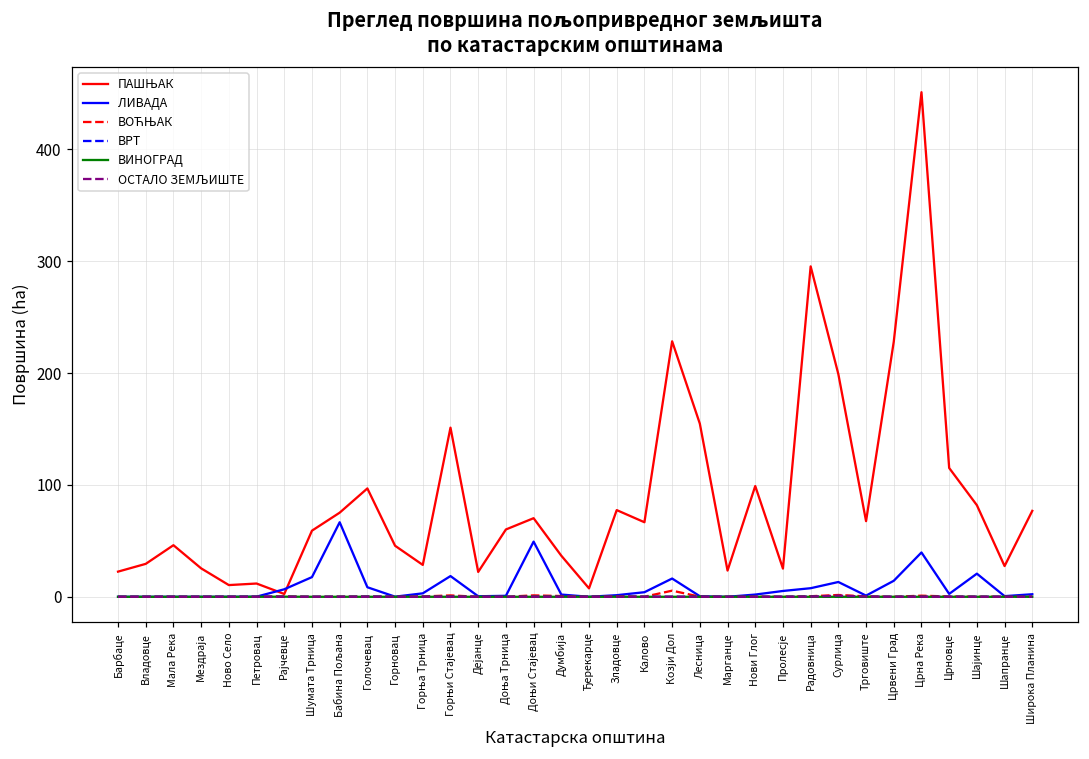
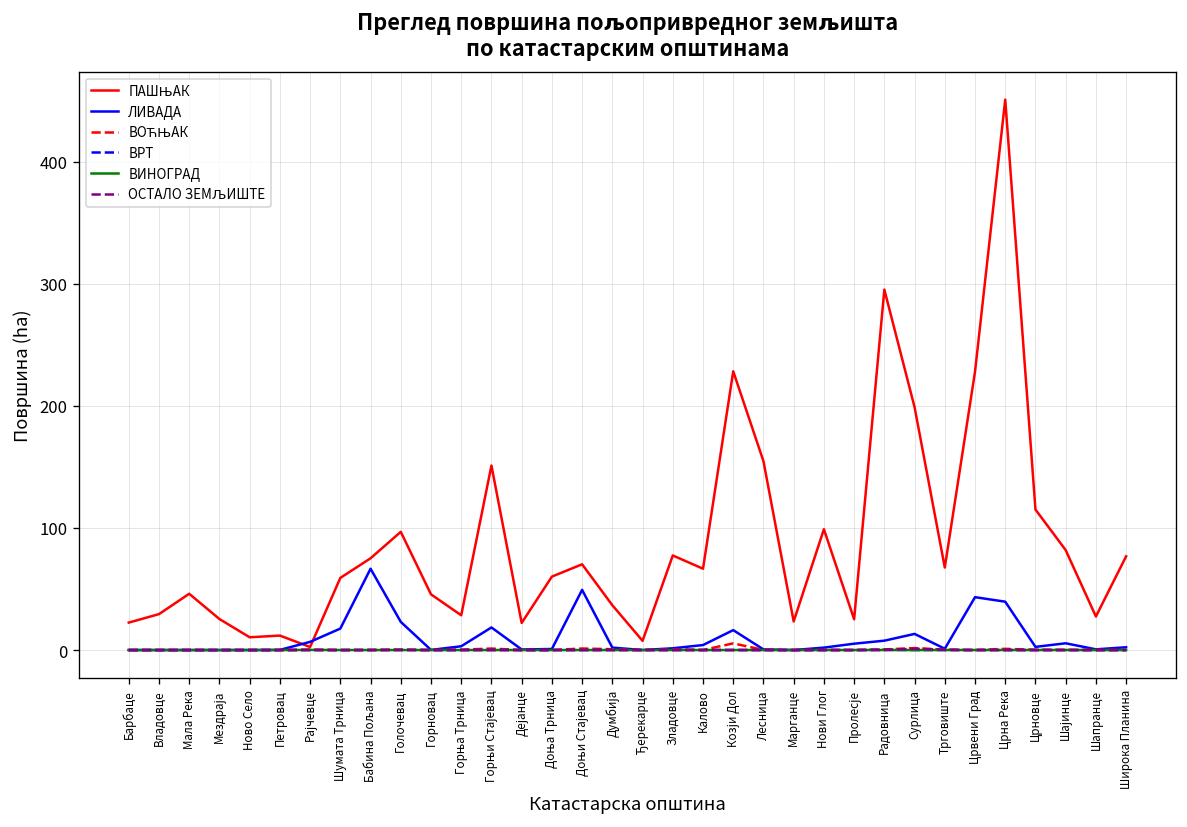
  {
    "ЛИВАДА": {
      "Рајчевце": 7,
      "Шумата Трница": 18,
      "Бабина Пољана": 67,
-     "Голочевац": 9,
+     "Голочевац": 23,
      "Горња Трница": 3,
      "Горњи Стајевац": 19,
      "Доњи Стајевац": 49,
      "Калово": 4,
      "Козји Дол": 16,
      "Пролесје": 5,
      "Радовница": 8,
      "Сурлица": 13,
-     "Црвени Град": 14,
+     "Црвени Град": 43,
      "Црна Река": 40,
-     "Шајинце": 21
+     "Шајинце": 6
    }
  }
